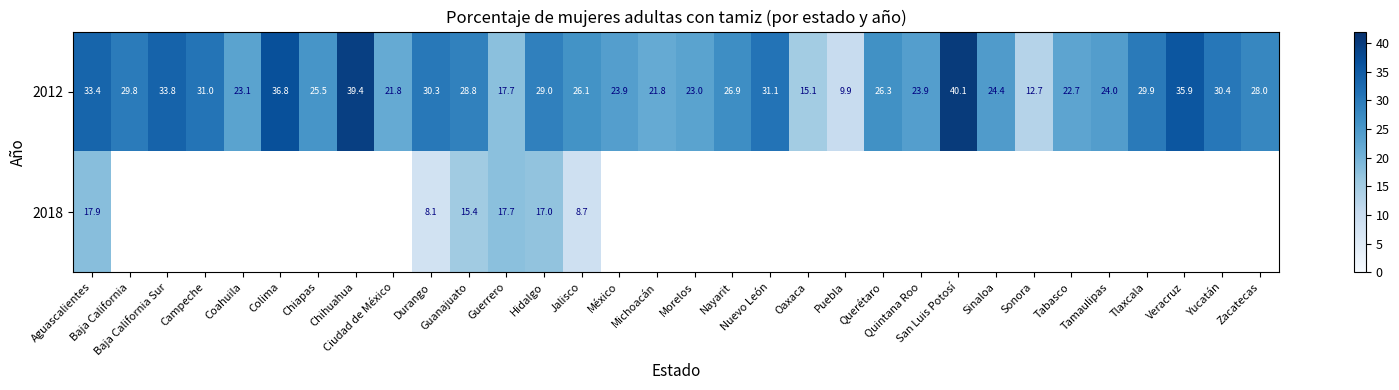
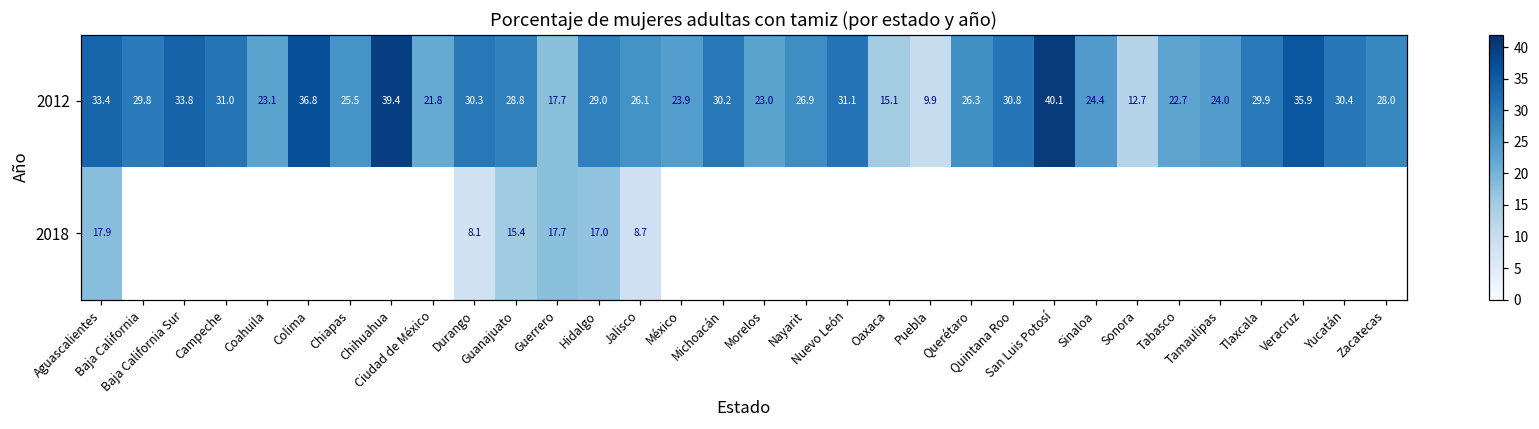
  {
    "2012": {
      "Aguascalientes": 33.4,
      "Baja California": 29.8,
      "Baja California Sur": 33.8,
      "Campeche": 31.0,
      "Coahuila": 23.1,
      "Colima": 36.8,
      "Chiapas": 25.5,
      "Chihuahua": 39.4,
      "Ciudad de México": 21.8,
      "Durango": 30.3,
      "Guanajuato": 28.8,
      "Guerrero": 17.7,
      "Hidalgo": 29.0,
      "Jalisco": 26.1,
      "México": 23.9,
-     "Michoacán": 21.8,
+     "Michoacán": 30.2,
      "Morelos": 23.0,
      "Nayarit": 26.9,
      "Nuevo León": 31.1,
      "Oaxaca": 15.1,
      "Puebla": 9.9,
      "Querétaro": 26.3,
-     "Quintana Roo": 23.9,
+     "Quintana Roo": 30.8,
      "San Luis Potosí": 40.1,
      "Sinaloa": 24.4,
      "Sonora": 12.7,
      "Tabasco": 22.7,
      "Tamaulipas": 24.0,
      "Tlaxcala": 29.9,
      "Veracruz": 35.9,
      "Yucatán": 30.4,
      "Zacatecas": 28.0
    },
    "2018": {
      "Aguascalientes": 17.9,
      "Durango": 8.1,
      "Guanajuato": 15.4,
      "Guerrero": 17.7,
      "Hidalgo": 17.0,
      "Jalisco": 8.7
    }
  }
